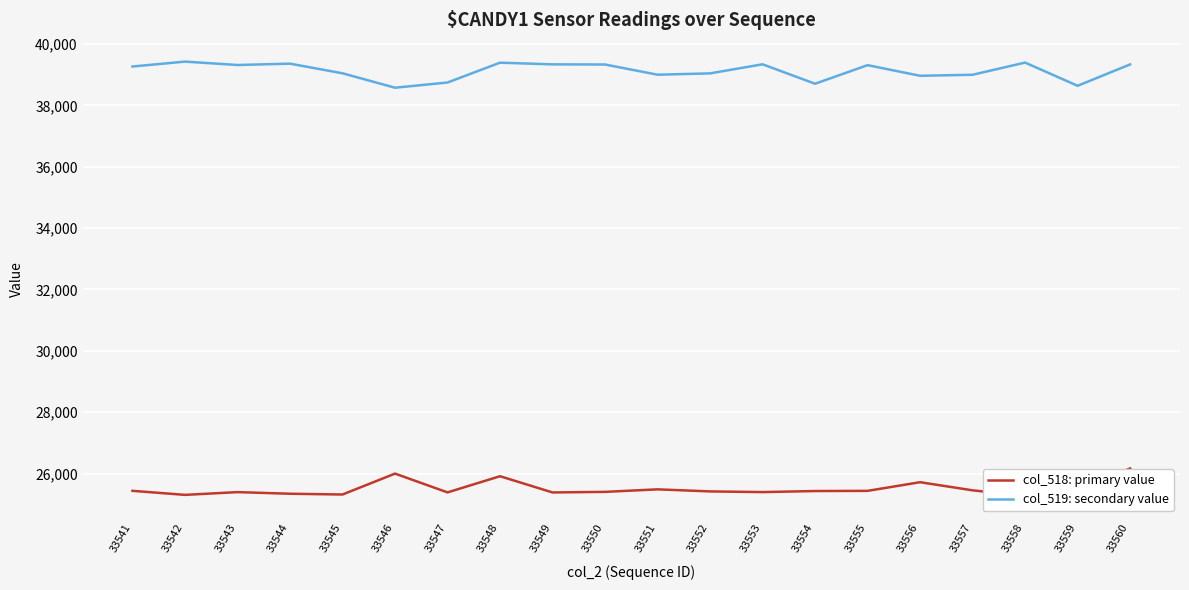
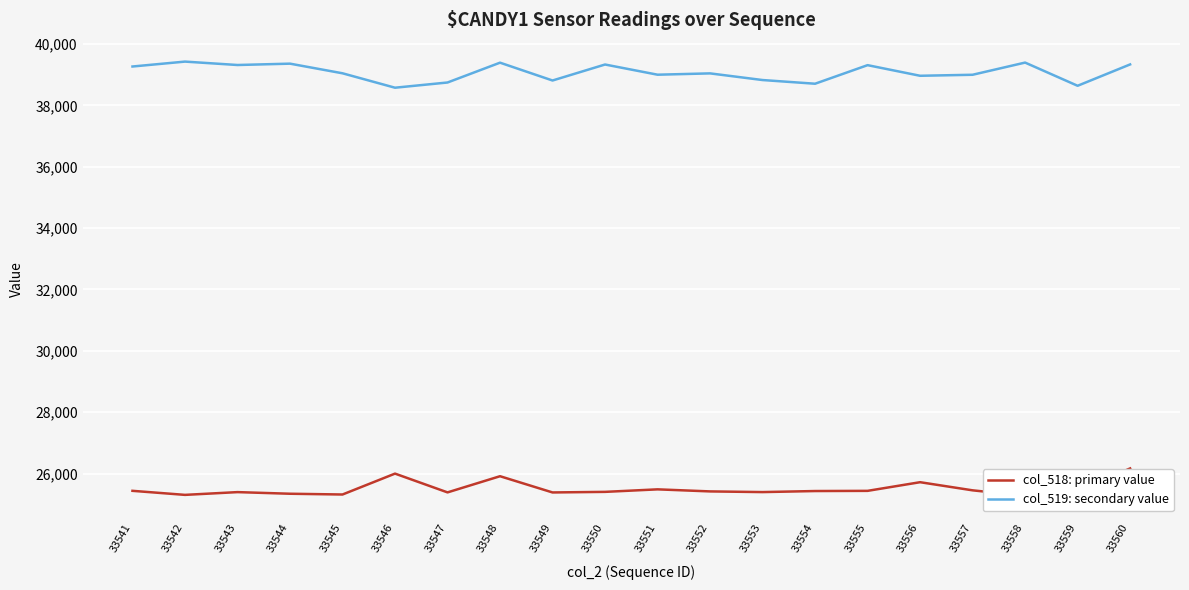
  {
    "col_518: primary value": {
      "33541": "25,400",
      "33542": "25,300",
      "33543": "25,400",
      "33544": "25,300",
      "33545": "25,300",
      "33546": "26,000",
      "33547": "25,400",
      "33548": "25,900",
      "33549": "25,400",
      "33550": "25,400",
      "33551": "25,500",
      "33552": "25,400",
      "33553": "25,400",
      "33554": "25,400",
      "33555": "25,400",
      "33556": "25,700",
      "33557": "25,500",
      "33560": "26,200"
    },
    "col_519: secondary value": {
      "33541": "39,300",
      "33542": "39,400",
      "33543": "39,300",
      "33544": "39,400",
      "33545": "39,000",
      "33546": "38,600",
      "33547": "38,700",
      "33548": "39,400",
-     "33549": "39,300",
+     "33549": "38,800",
      "33550": "39,300",
      "33551": "39,000",
      "33552": "39,000",
-     "33553": "39,300",
+     "33553": "38,800",
      "33554": "38,700",
      "33555": "39,300",
      "33556": "39,000",
      "33557": "39,000",
      "33558": "39,400",
      "33559": "38,600",
      "33560": "39,300"
    }
  }
